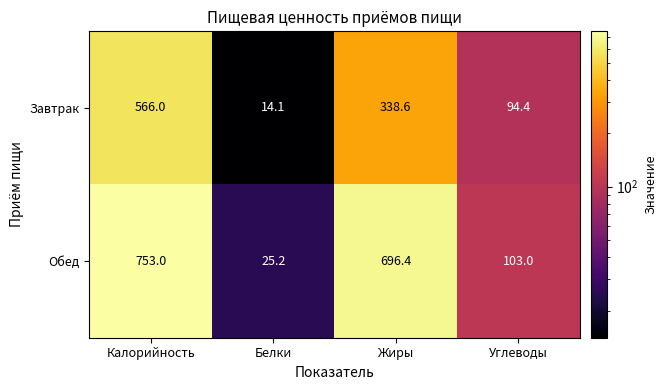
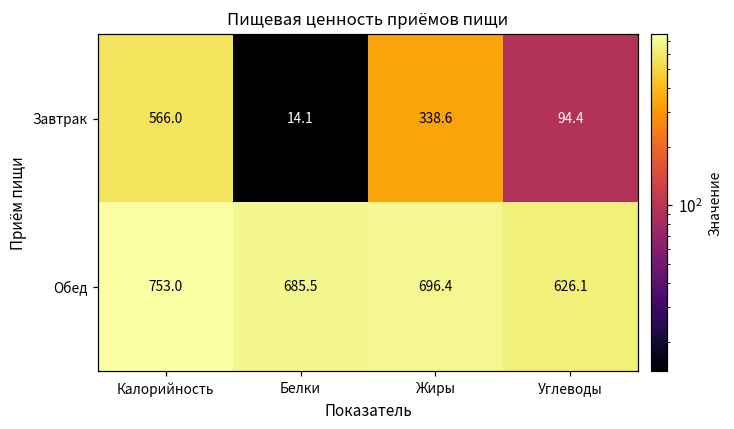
  {
    "Завтрак": {
      "Калорийность": 566.0,
      "Белки": 14.1,
      "Жиры": 338.6,
      "Углеводы": 94.4
    },
    "Обед": {
      "Калорийность": 753.0,
-     "Белки": 25.2,
+     "Белки": 685.5,
      "Жиры": 696.4,
-     "Углеводы": 103.0
+     "Углеводы": 626.1
    }
  }
